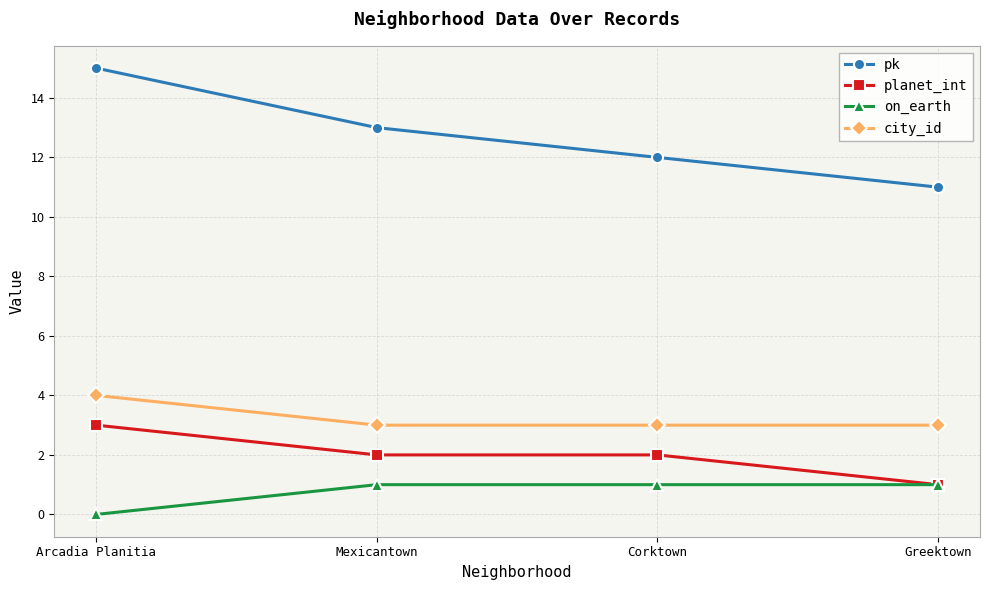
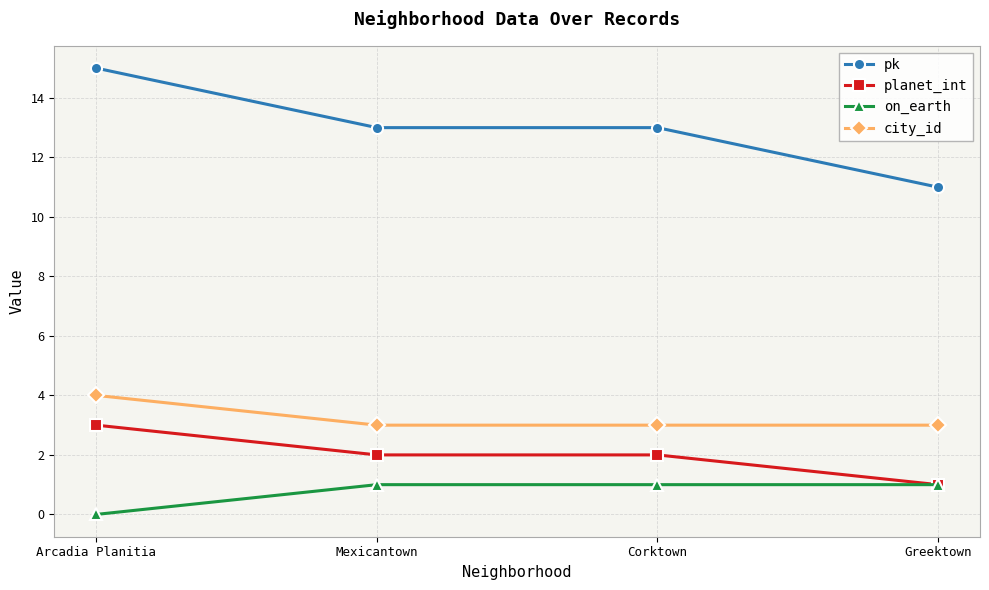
  {
    "pk": {
      "Arcadia Planitia": 15,
      "Mexicantown": 13,
-     "Corktown": 12,
+     "Corktown": 13,
      "Greektown": 11
    },
    "planet_int": {
      "Arcadia Planitia": 3,
      "Mexicantown": 2,
      "Corktown": 2
    },
    "on_earth": {
      "Arcadia Planitia": 0,
      "Mexicantown": 1,
      "Corktown": 1
    },
    "city_id": {
      "Arcadia Planitia": 4,
      "Mexicantown": 3,
      "Corktown": 3,
      "Greektown": 3
    }
  }
